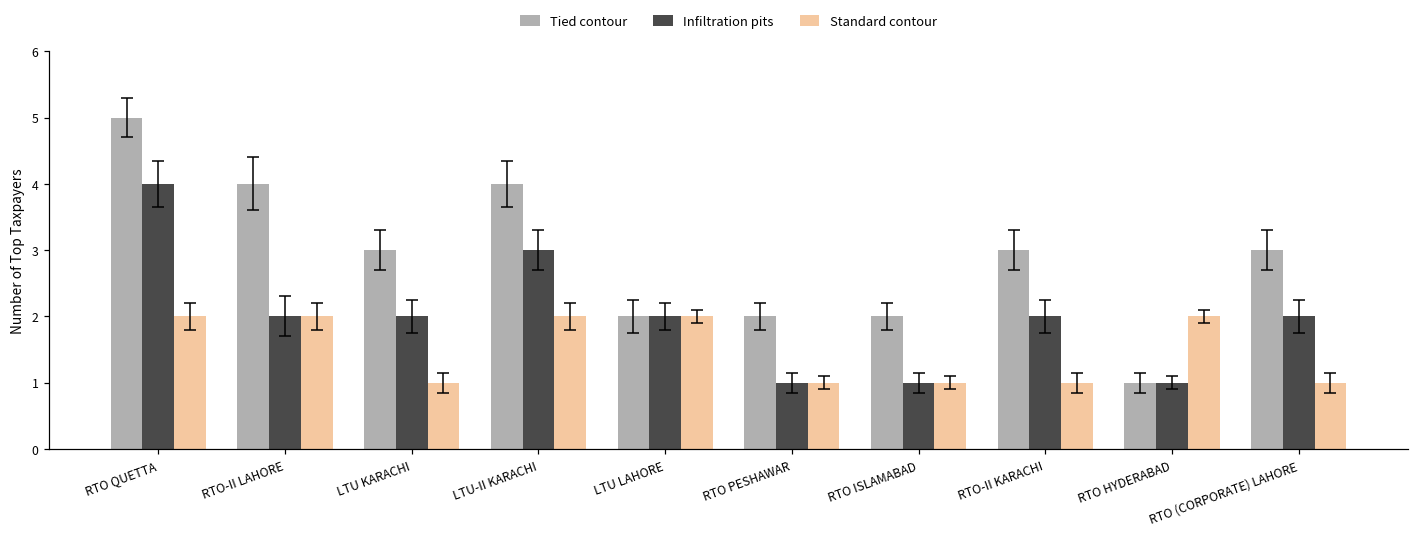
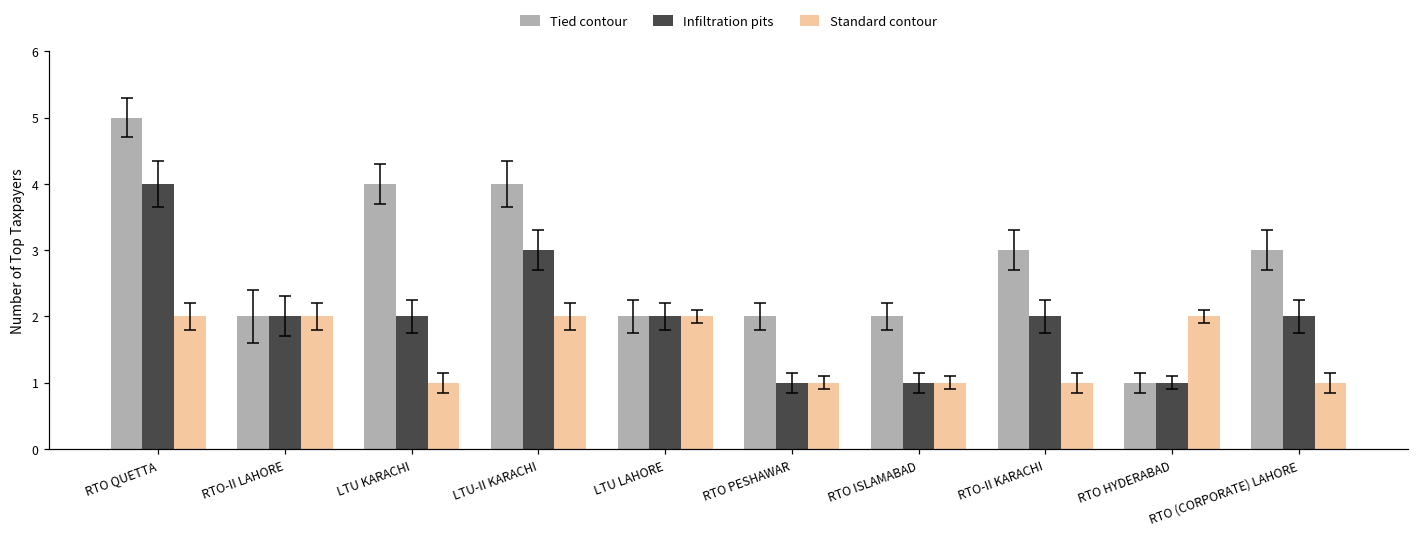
  {
    "Tied contour": {
      "RTO QUETTA": 5,
-     "RTO-II LAHORE": 4,
-     "LTU KARACHI": 3,
+     "RTO-II LAHORE": 2,
+     "LTU KARACHI": 4,
      "LTU-II KARACHI": 4,
      "LTU LAHORE": 2,
      "RTO PESHAWAR": 2,
      "RTO ISLAMABAD": 2,
      "RTO-II KARACHI": 3,
      "RTO HYDERABAD": 1,
      "RTO (CORPORATE) LAHORE": 3
    },
    "Infiltration pits": {
      "RTO QUETTA": 4,
      "RTO-II LAHORE": 2,
      "LTU KARACHI": 2,
      "LTU-II KARACHI": 3,
      "LTU LAHORE": 2,
      "RTO PESHAWAR": 1,
      "RTO ISLAMABAD": 1,
      "RTO-II KARACHI": 2,
      "RTO HYDERABAD": 1,
      "RTO (CORPORATE) LAHORE": 2
    },
    "Standard contour": {
      "RTO QUETTA": 2,
      "RTO-II LAHORE": 2,
      "LTU KARACHI": 1,
      "LTU-II KARACHI": 2,
      "LTU LAHORE": 2,
      "RTO PESHAWAR": 1,
      "RTO ISLAMABAD": 1,
      "RTO-II KARACHI": 1,
      "RTO HYDERABAD": 2,
      "RTO (CORPORATE) LAHORE": 1
    }
  }
